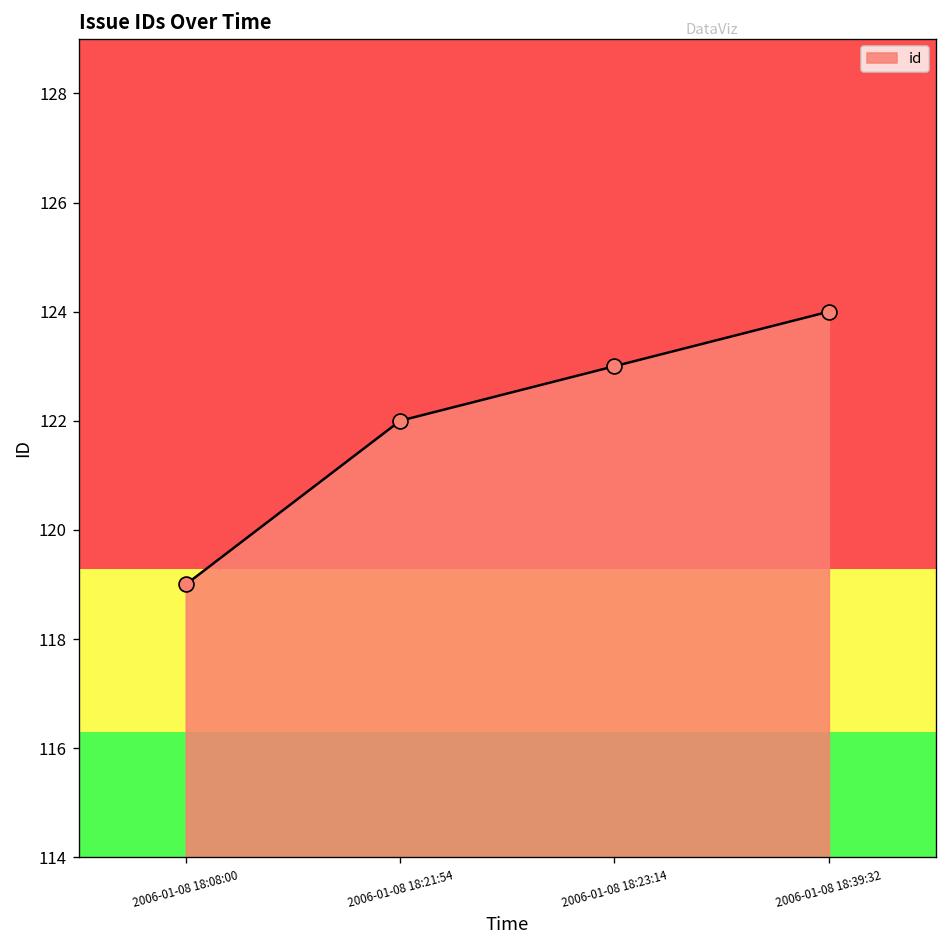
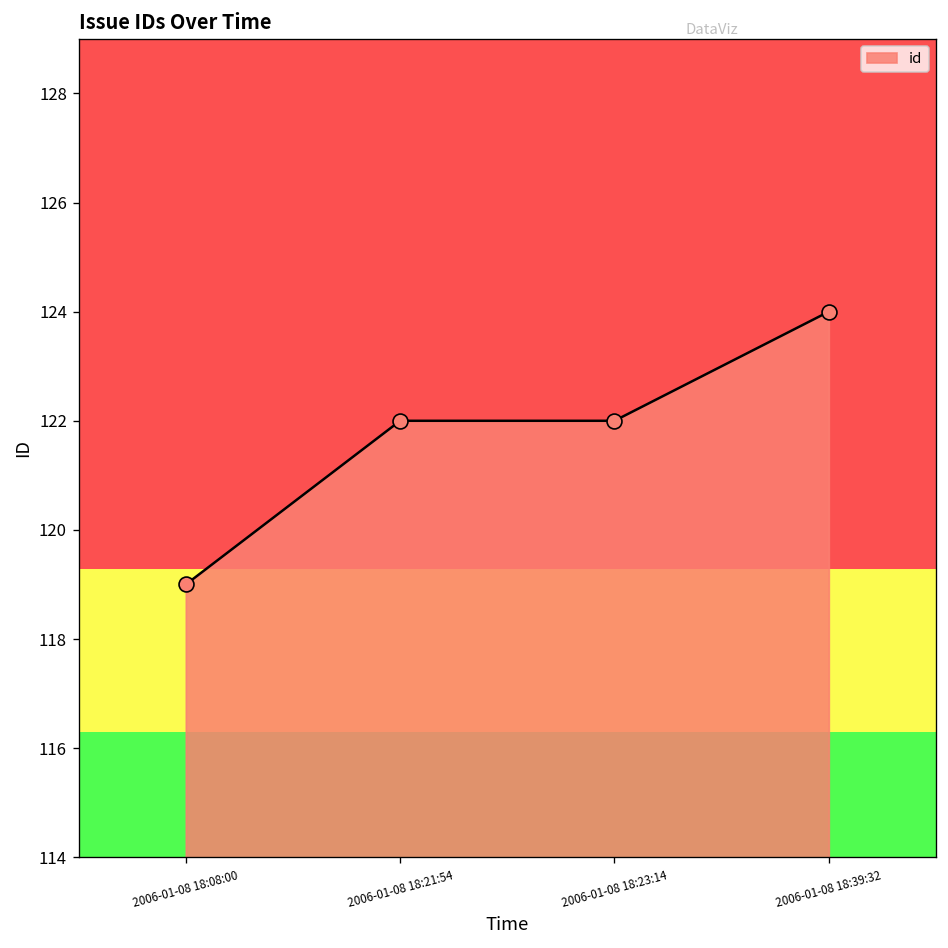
  {
    "2006-01-08 18:08:00": 119,
    "2006-01-08 18:21:54": 122,
-   "2006-01-08 18:23:14": 123,
+   "2006-01-08 18:23:14": 122,
    "2006-01-08 18:39:32": 124
  }
